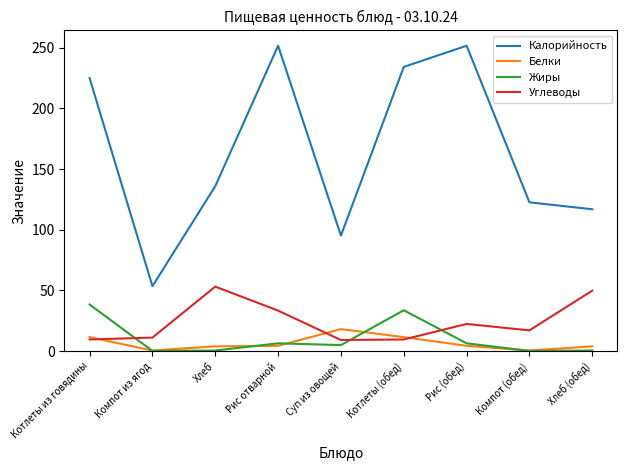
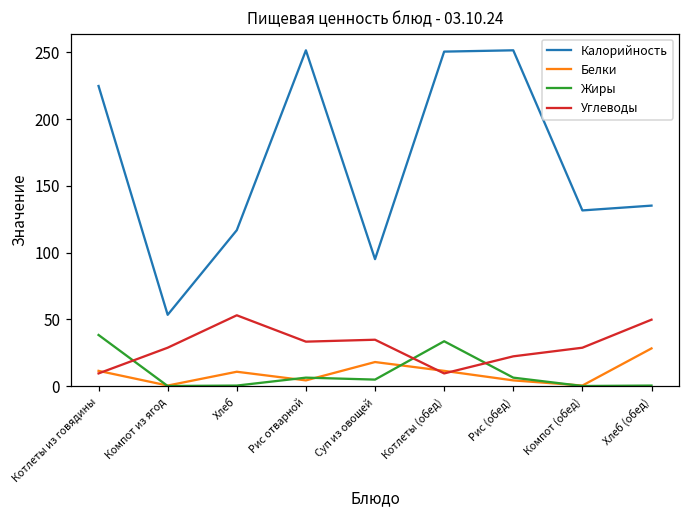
  {
    "Калорийность": {
      "Котлеты из говядины": 225,
      "Компот из ягод": 54,
-     "Хлеб": 136,
+     "Хлеб": 117,
      "Рис отварной": 252,
      "Суп из овощей": 95,
-     "Котлеты (обед)": 234,
+     "Котлеты (обед)": 251,
      "Рис (обед)": 252,
-     "Компот (обед)": 123,
-     "Хлеб (обед)": 117
+     "Компот (обед)": 132,
+     "Хлеб (обед)": 135
    },
    "Белки": {
-     "Хлеб": 4,
+     "Хлеб": 11,
      "Суп из овощей": 18,
-     "Хлеб (обед)": 4
+     "Хлеб (обед)": 28
    },
    "Жиры": {
      "Котлеты из говядины": 38,
      "Хлеб": 1,
      "Суп из овощей": 5,
      "Котлеты (обед)": 34,
      "Хлеб (обед)": 1
    },
    "Углеводы": {
-     "Компот из ягод": 11,
+     "Компот из ягод": 29,
      "Хлеб": 53,
      "Рис отварной": 33,
-     "Суп из овощей": 9,
+     "Суп из овощей": 35,
      "Рис (обед)": 22,
-     "Компот (обед)": 17,
+     "Компот (обед)": 29,
      "Хлеб (обед)": 50
    }
  }
